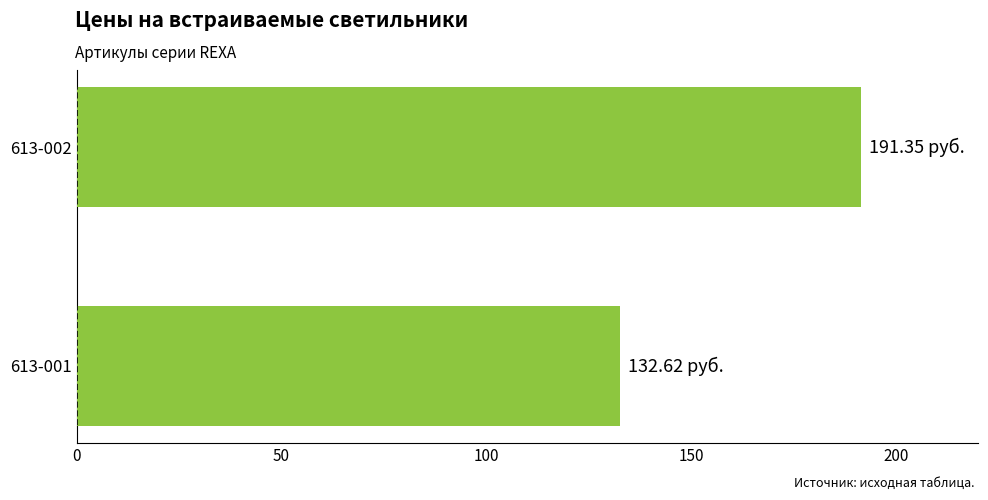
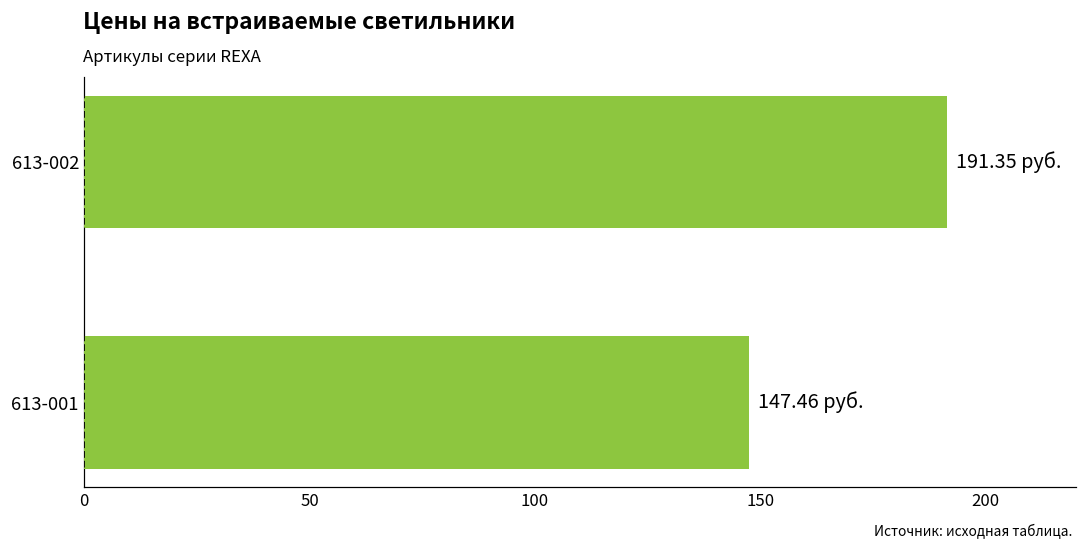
  {
    "613-002": 191.35,
-   "613-001": 132.62
+   "613-001": 147.46
  }
